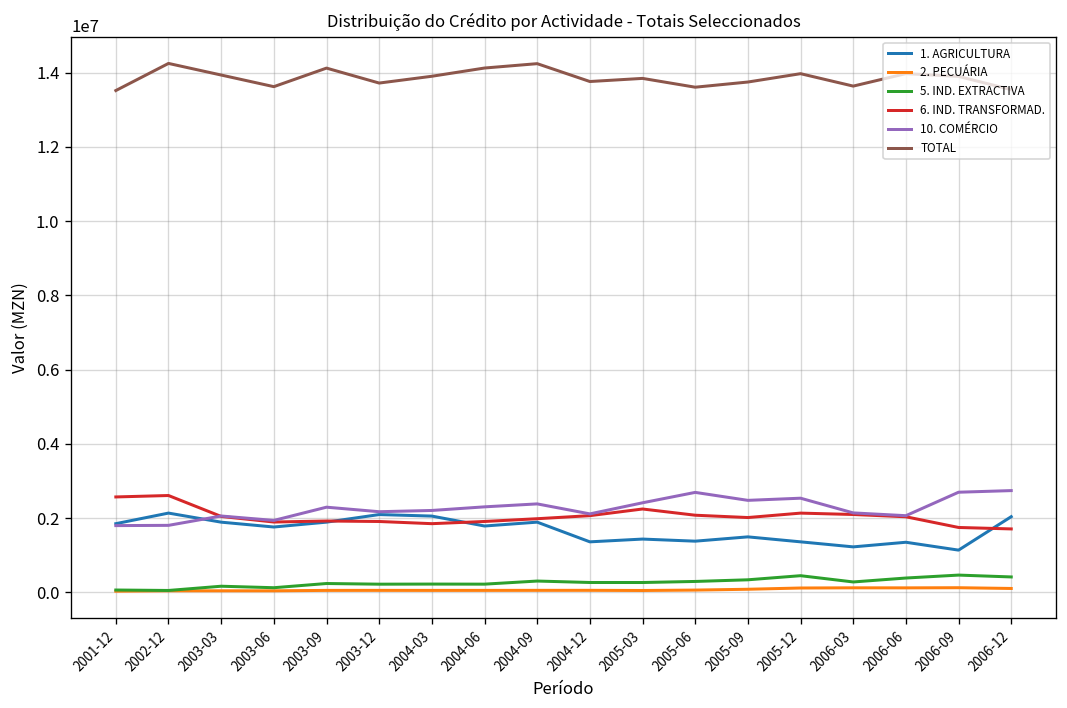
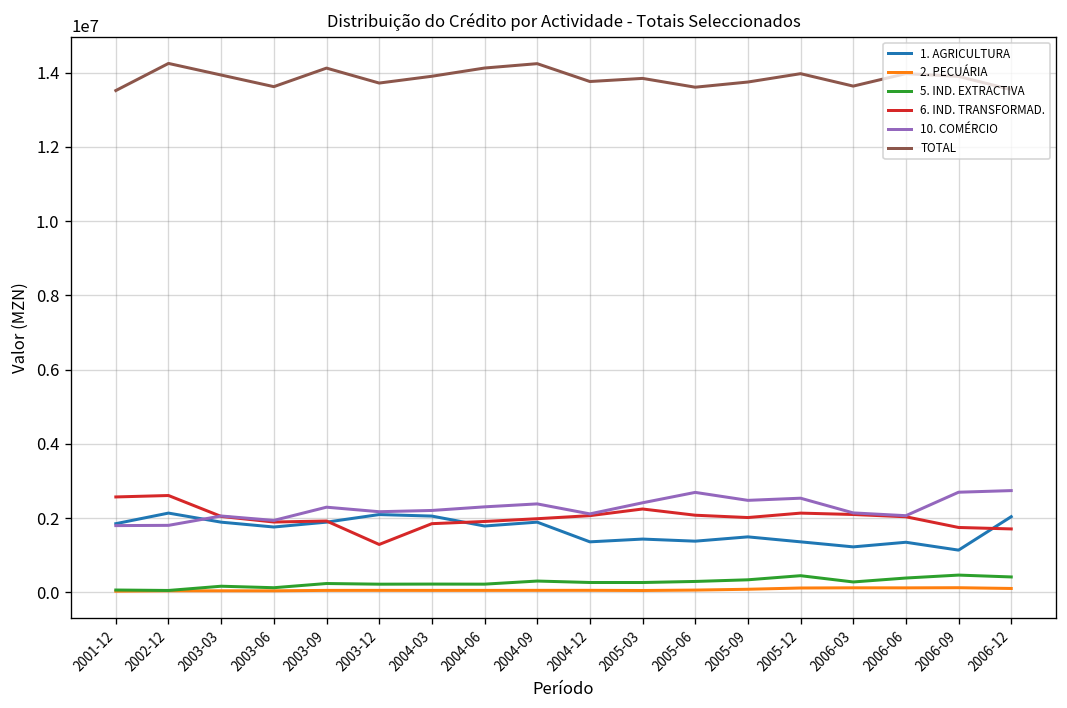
  {
    "1. AGRICULTURA": {
      "2002-12": 2100000,
      "2003-03": 1900000,
      "2003-06": 1800000,
      "2004-03": 2100000,
      "2004-06": 1800000,
      "2004-09": 1900000,
      "2004-12": 1400000,
      "2005-03": 1400000,
      "2005-06": 1400000,
      "2005-09": 1500000,
      "2005-12": 1400000,
      "2006-03": 1200000,
      "2006-06": 1300000,
      "2006-09": 1100000,
      "2006-12": 2000000
    },
    "2. PECUÁRIA": {
      "2003-03": 0,
      "2003-09": 100000,
      "2003-12": 100000,
      "2004-03": 100000,
      "2004-06": 100000,
      "2004-09": 100000,
      "2004-12": 100000,
      "2005-03": 100000,
      "2005-06": 100000,
      "2005-09": 100000,
      "2005-12": 100000,
      "2006-03": 100000,
      "2006-06": 100000,
      "2006-09": 100000,
      "2006-12": 100000
    },
    "5. IND. EXTRACTIVA": {
      "2003-03": 200000,
      "2003-09": 200000,
      "2003-12": 200000,
      "2004-03": 200000,
      "2004-06": 200000,
      "2004-09": 300000,
      "2004-12": 300000,
      "2005-03": 300000,
      "2005-06": 300000,
      "2005-09": 300000,
      "2005-12": 400000,
      "2006-03": 300000,
      "2006-06": 400000,
      "2006-09": 500000,
      "2006-12": 400000
    },
    "6. IND. TRANSFORMAD.": {
      "2001-12": 2600000,
      "2002-12": 2600000,
-     "2003-12": 1900000,
+     "2003-12": 1300000,
      "2004-03": 1900000,
      "2004-06": 1900000,
      "2004-09": 2000000,
      "2005-03": 2200000,
      "2005-06": 2100000,
      "2005-09": 2000000,
      "2005-12": 2100000,
      "2006-09": 1700000,
      "2006-12": 1700000
    },
    "10. COMÉRCIO": {
      "2002-12": 1800000,
      "2003-09": 2300000,
      "2004-03": 2200000,
      "2004-06": 2300000,
      "2004-09": 2400000,
      "2005-03": 2400000,
      "2005-06": 2700000,
      "2005-09": 2500000,
      "2005-12": 2500000,
      "2006-09": 2700000,
      "2006-12": 2700000
    },
    "TOTAL": {
      "2001-12": 13500000,
      "2002-12": 14300000,
      "2003-03": 13900000,
      "2003-06": 13600000,
      "2003-09": 14100000,
      "2003-12": 13700000,
      "2004-03": 13900000,
      "2004-06": 14100000,
      "2004-09": 14200000,
      "2004-12": 13800000,
      "2005-03": 13800000,
      "2005-06": 13600000,
      "2005-09": 13700000,
      "2005-12": 14000000,
      "2006-03": 13600000
    }
  }
